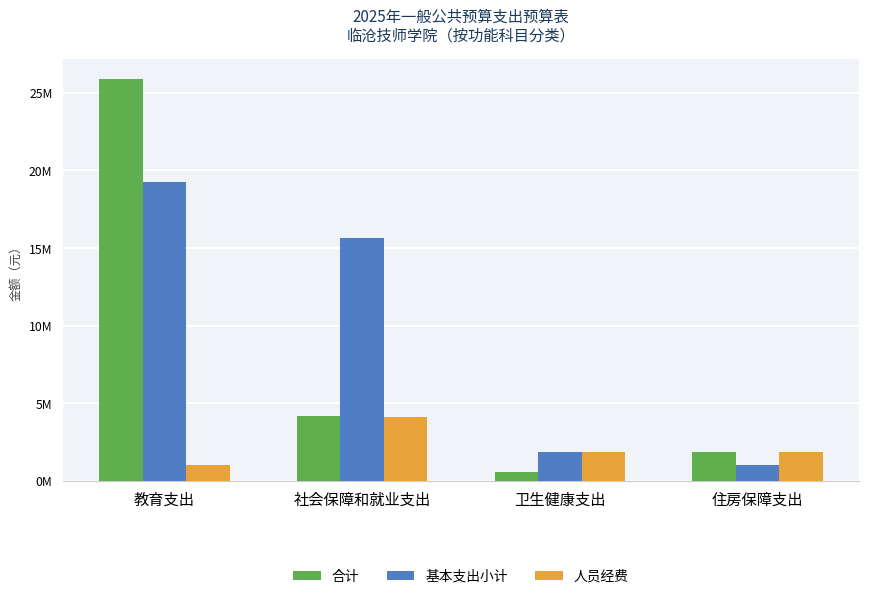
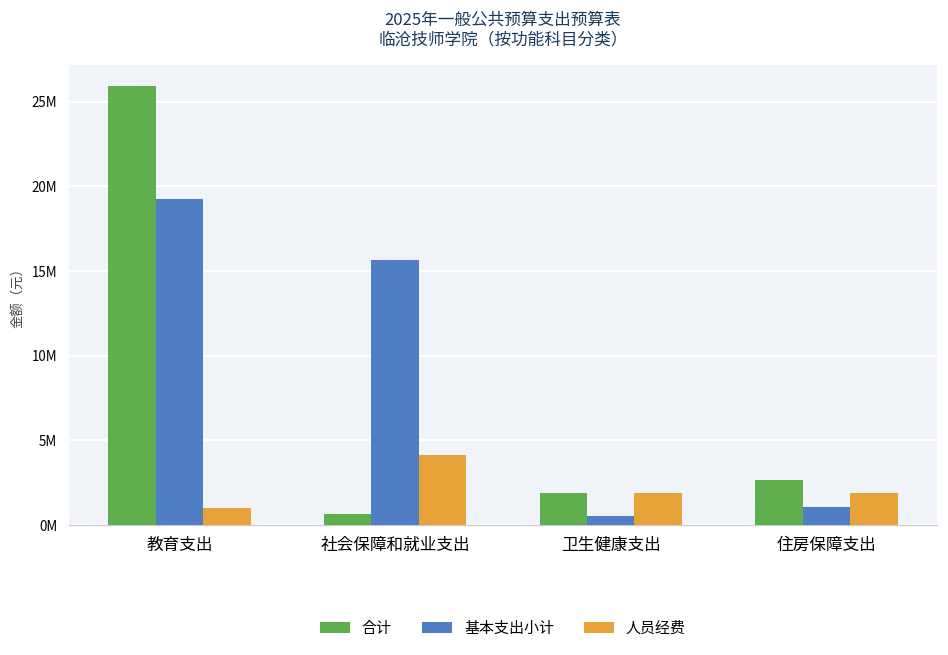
  {
    "合计": {
      "教育支出": 25900000,
-     "社会保障和就业支出": 4200000,
-     "卫生健康支出": 500000,
-     "住房保障支出": 1900000
+     "社会保障和就业支出": 600000,
+     "卫生健康支出": 1900000,
+     "住房保障支出": 2700000
    },
    "基本支出小计": {
      "教育支出": 19300000,
      "社会保障和就业支出": 15700000,
-     "卫生健康支出": 1900000,
+     "卫生健康支出": 500000,
      "住房保障支出": 1000000
    },
    "人员经费": {
      "教育支出": 1000000,
      "社会保障和就业支出": 4100000,
      "卫生健康支出": 1900000,
      "住房保障支出": 1900000
    }
  }
